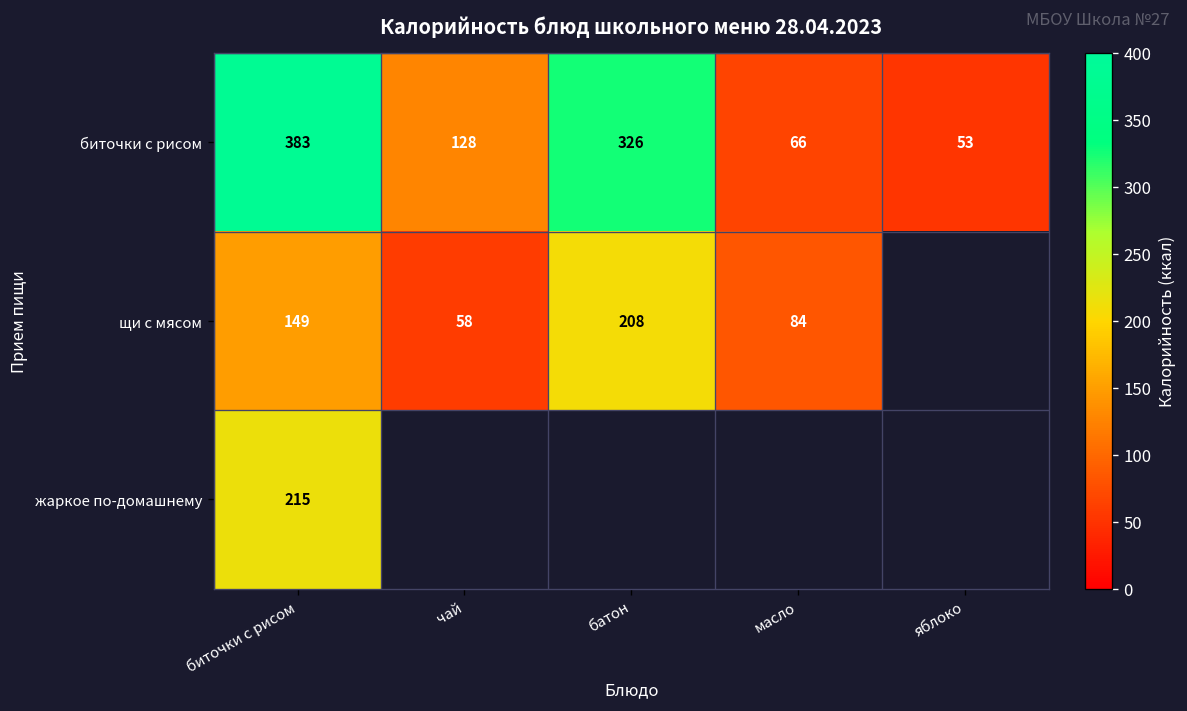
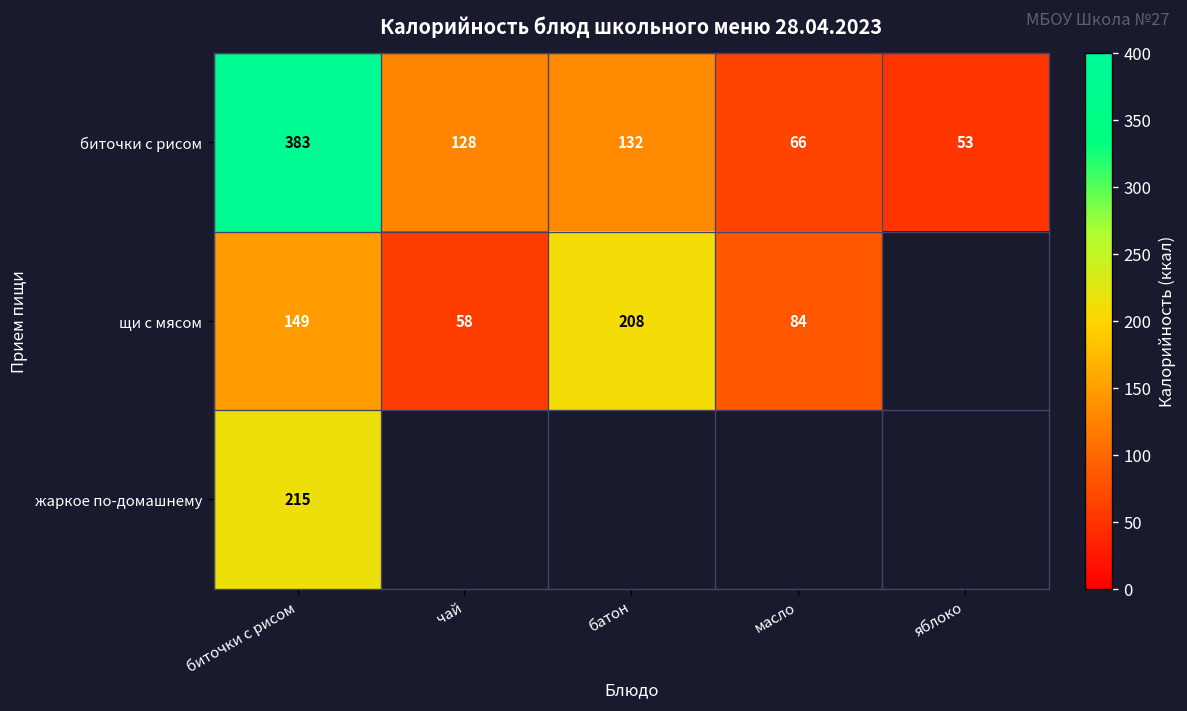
  {
    "биточки с рисом": {
      "биточки с рисом": 383,
      "чай": 128,
-     "батон": 326,
+     "батон": 132,
      "масло": 66,
      "яблоко": 53
    },
    "щи с мясом": {
      "биточки с рисом": 149,
      "чай": 58,
      "батон": 208,
      "масло": 84
    },
    "жаркое по-домашнему": {
      "биточки с рисом": 215
    }
  }
